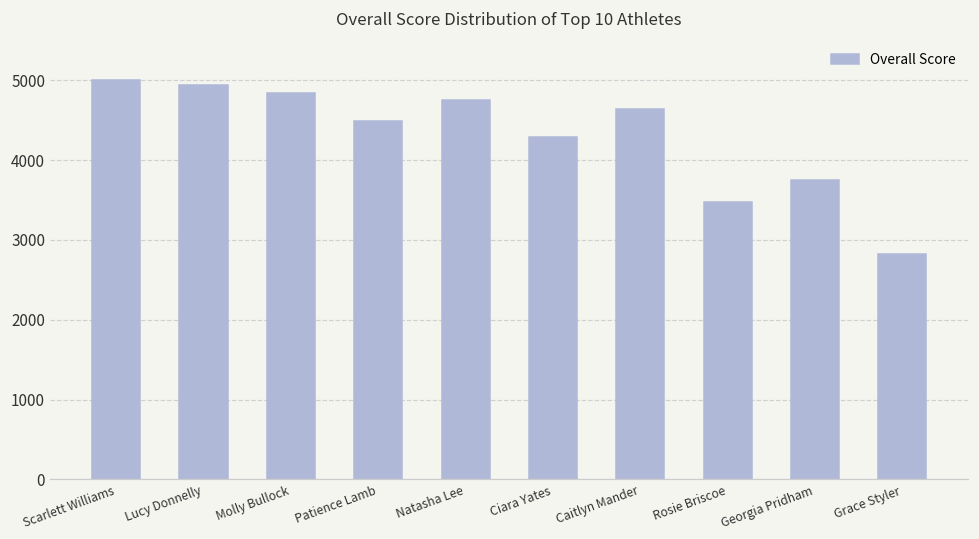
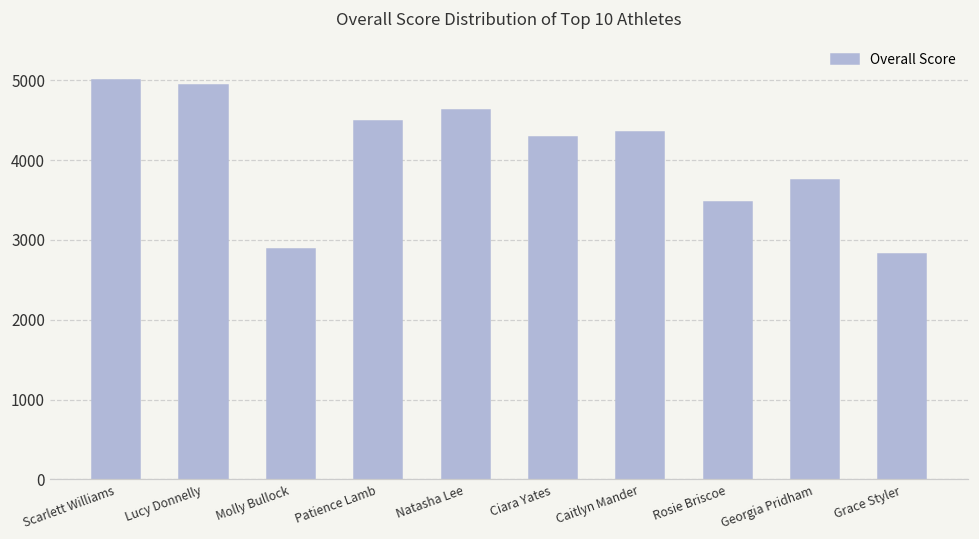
  {
    "Scarlett Williams": 5000,
    "Lucy Donnelly": 4900,
-   "Molly Bullock": 4800,
+   "Molly Bullock": 2900,
    "Patience Lamb": 4500,
-   "Natasha Lee": 4800,
+   "Natasha Lee": 4600,
    "Ciara Yates": 4300,
-   "Caitlyn Mander": 4600,
+   "Caitlyn Mander": 4400,
    "Rosie Briscoe": 3500,
    "Georgia Pridham": 3800,
    "Grace Styler": 2800
  }
